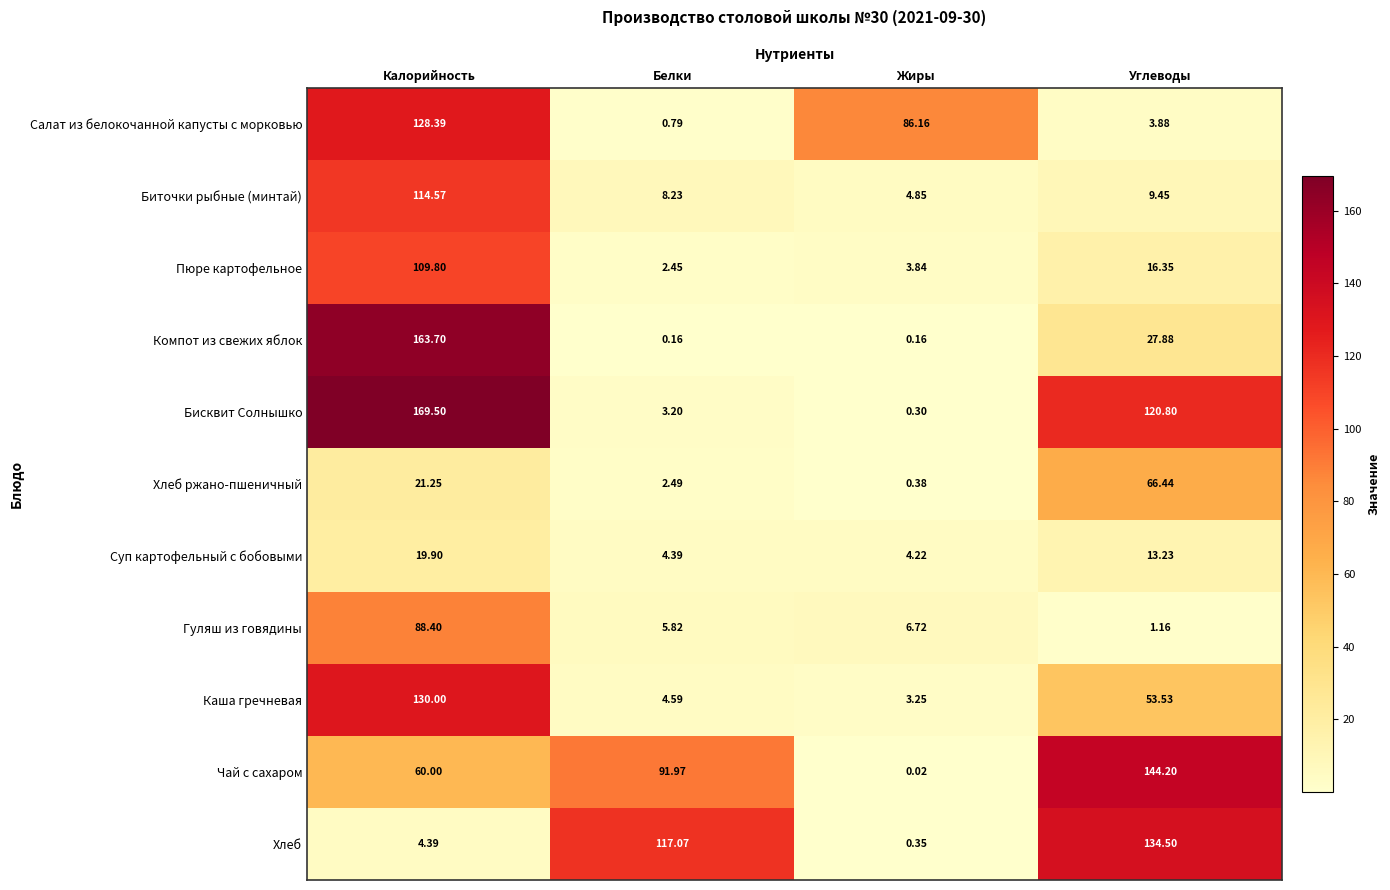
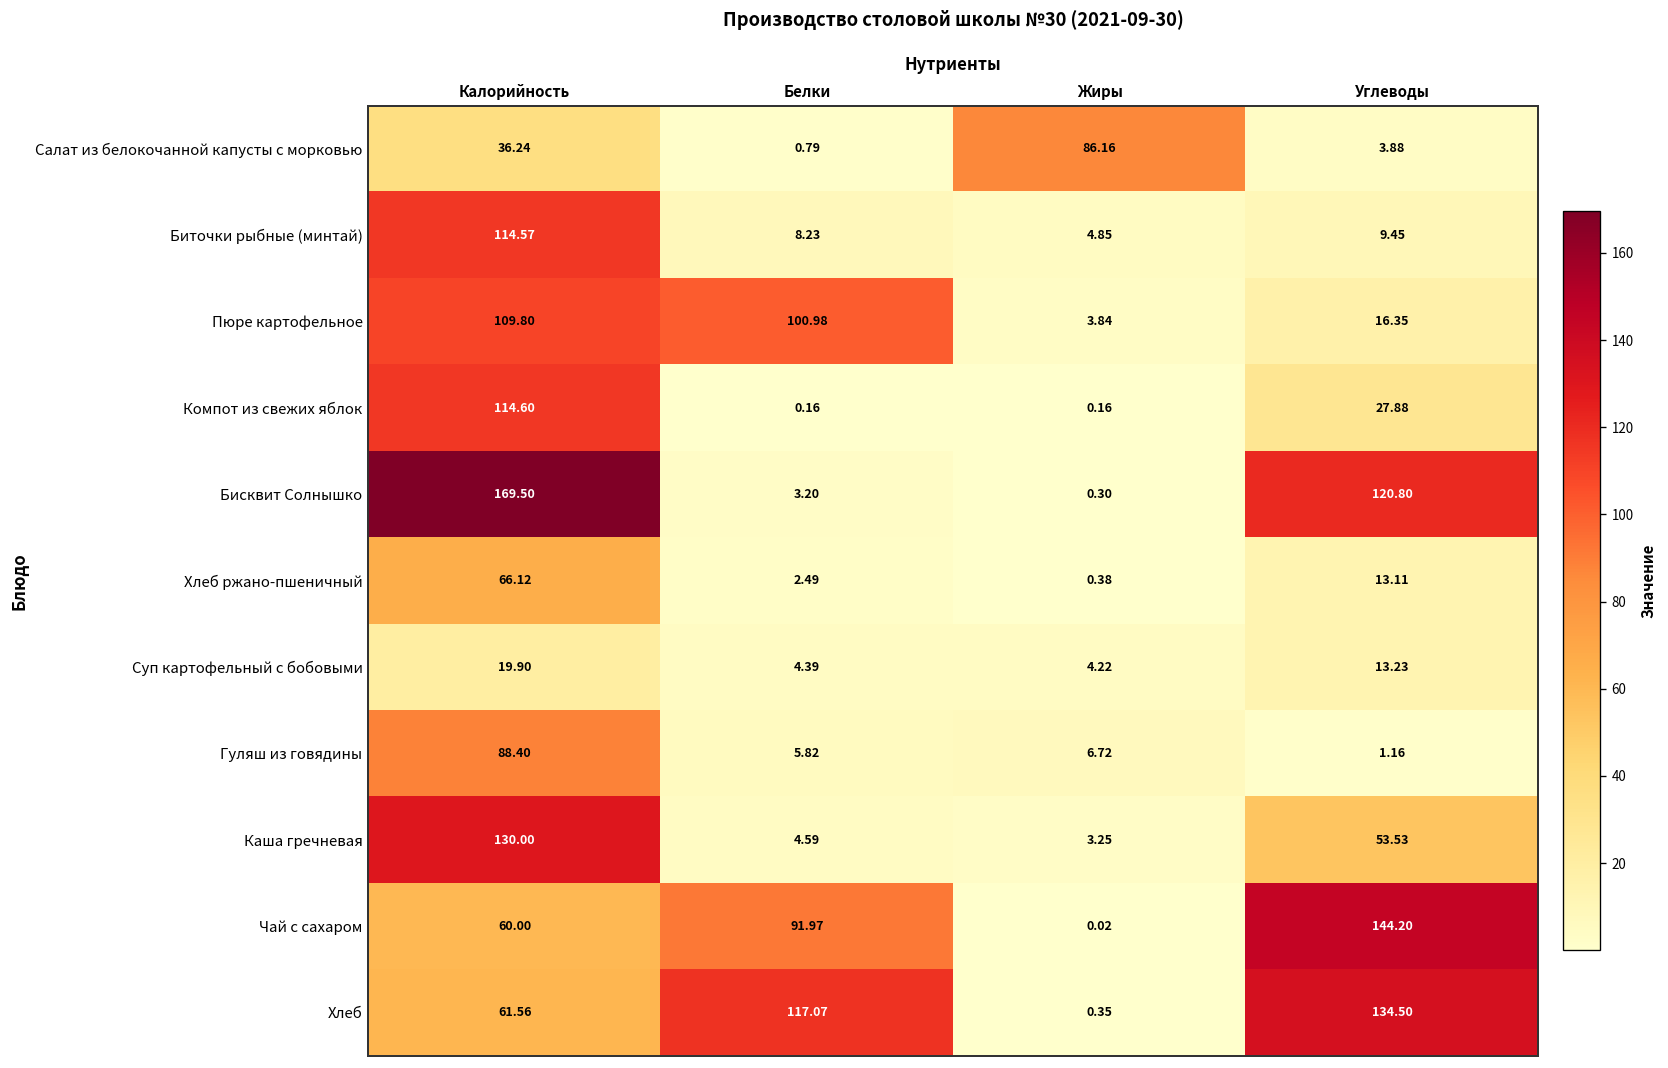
  {
    "Салат из белокочанной капусты с морковью": {
-     "Калорийность": 128.39,
+     "Калорийность": 36.24,
      "Белки": 0.79,
      "Жиры": 86.16,
      "Углеводы": 3.88
    },
    "Биточки рыбные (минтай)": {
      "Калорийность": 114.57,
      "Белки": 8.23,
      "Жиры": 4.85,
      "Углеводы": 9.45
    },
    "Пюре картофельное": {
      "Калорийность": 109.80,
-     "Белки": 2.45,
+     "Белки": 100.98,
      "Жиры": 3.84,
      "Углеводы": 16.35
    },
    "Компот из свежих яблок": {
-     "Калорийность": 163.70,
+     "Калорийность": 114.60,
      "Белки": 0.16,
      "Жиры": 0.16,
      "Углеводы": 27.88
    },
    "Бисквит Солнышко": {
      "Калорийность": 169.50,
      "Белки": 3.20,
      "Жиры": 0.30,
      "Углеводы": 120.80
    },
    "Хлеб ржано-пшеничный": {
-     "Калорийность": 21.25,
+     "Калорийность": 66.12,
      "Белки": 2.49,
      "Жиры": 0.38,
-     "Углеводы": 66.44
+     "Углеводы": 13.11
    },
    "Суп картофельный с бобовыми": {
      "Калорийность": 19.90,
      "Белки": 4.39,
      "Жиры": 4.22,
      "Углеводы": 13.23
    },
    "Гуляш из говядины": {
      "Калорийность": 88.40,
      "Белки": 5.82,
      "Жиры": 6.72,
      "Углеводы": 1.16
    },
    "Каша гречневая": {
      "Калорийность": 130.00,
      "Белки": 4.59,
      "Жиры": 3.25,
      "Углеводы": 53.53
    },
    "Чай с сахаром": {
      "Калорийность": 60.00,
      "Белки": 91.97,
      "Жиры": 0.02,
      "Углеводы": 144.20
    },
    "Хлеб": {
-     "Калорийность": 4.39,
+     "Калорийность": 61.56,
      "Белки": 117.07,
      "Жиры": 0.35,
      "Углеводы": 134.50
    }
  }
